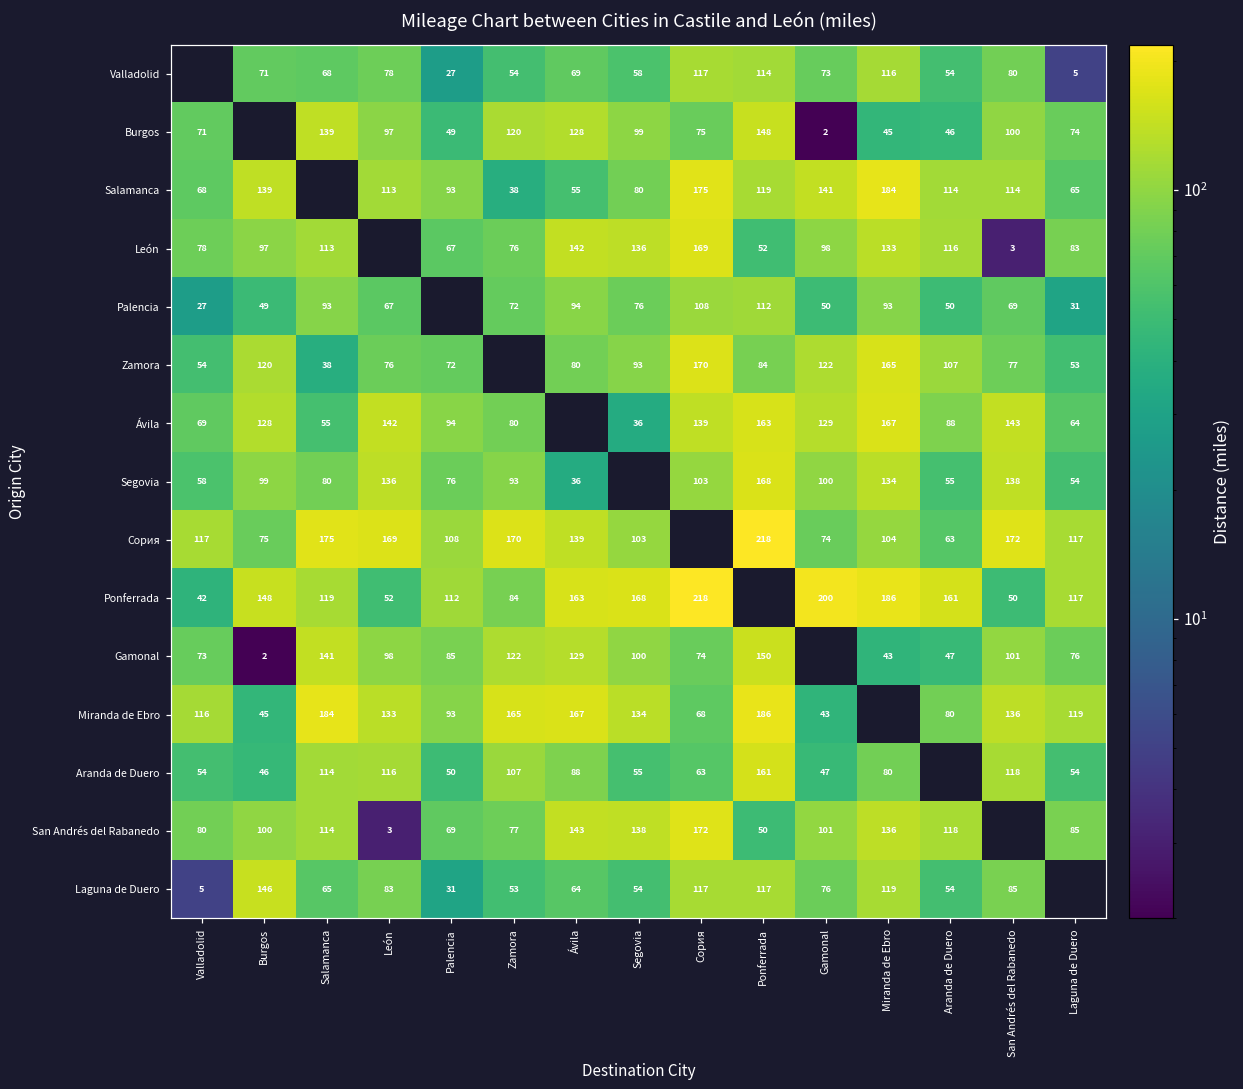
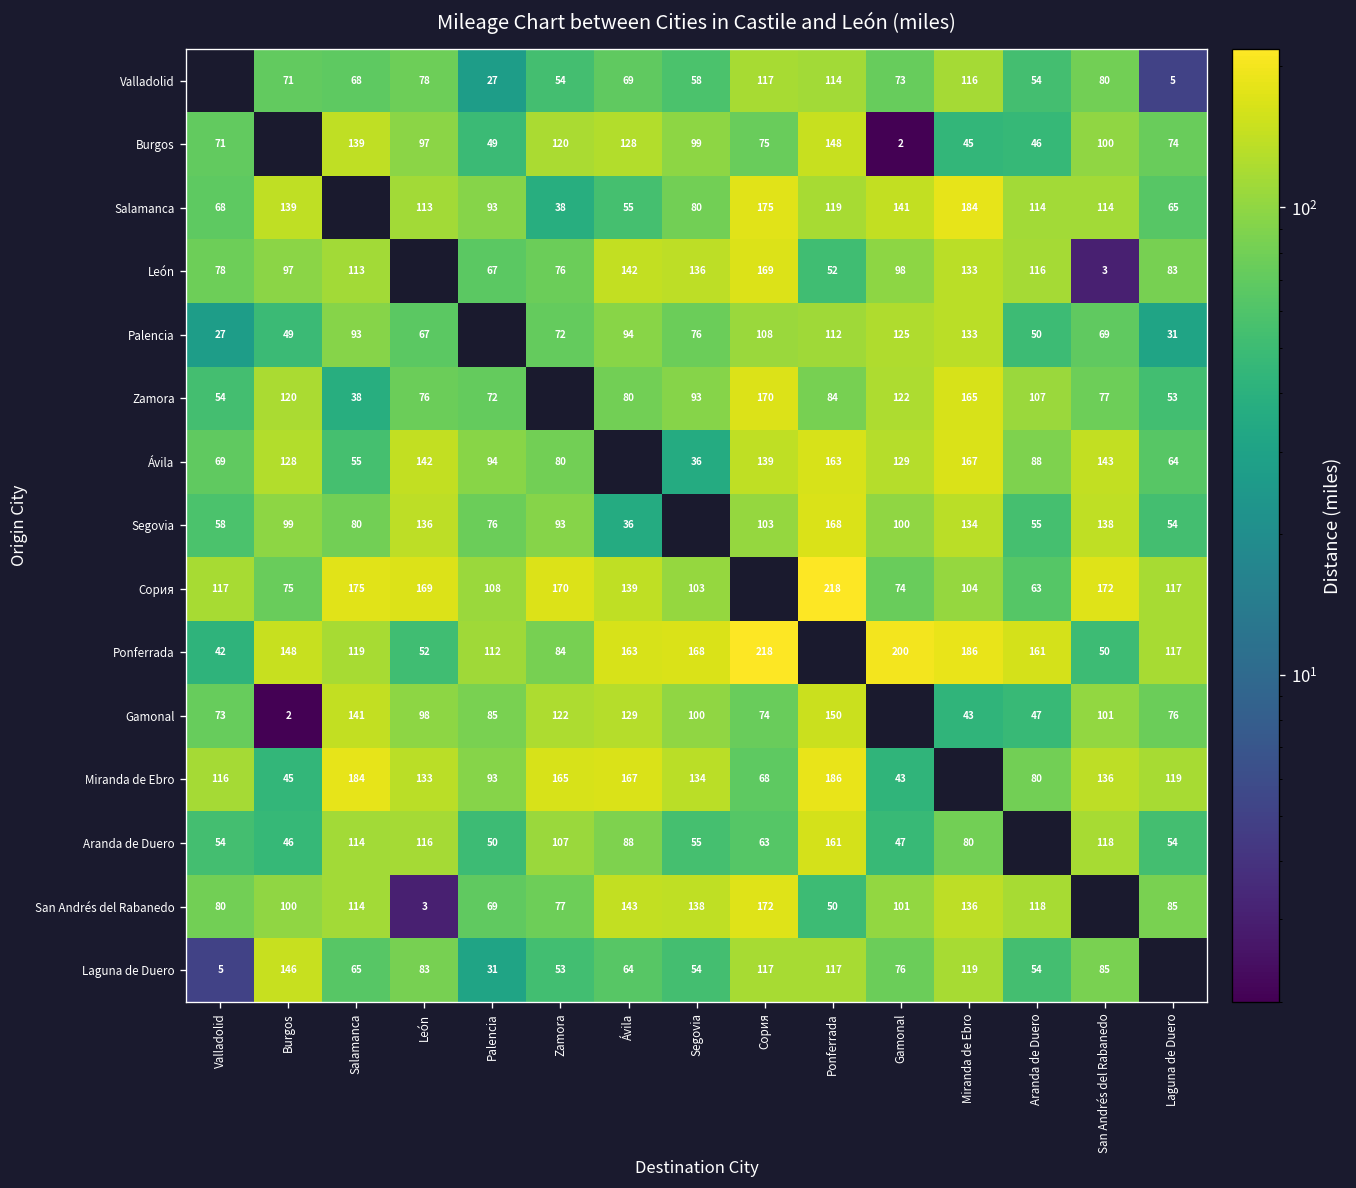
  {
    "Palencia": {
      "Valladolid": 27,
      "Burgos": 49,
      "Salamanca": 93,
      "León": 67,
      "Zamora": 72,
      "Ávila": 94,
      "Segovia": 76,
      "Сория": 108,
      "Ponferrada": 112,
-     "Gamonal": 50,
-     "Miranda de Ebro": 93,
+     "Gamonal": 125,
+     "Miranda de Ebro": 133,
      "Aranda de Duero": 50,
      "San Andrés del Rabanedo": 69,
      "Laguna de Duero": 31
    }
  }
